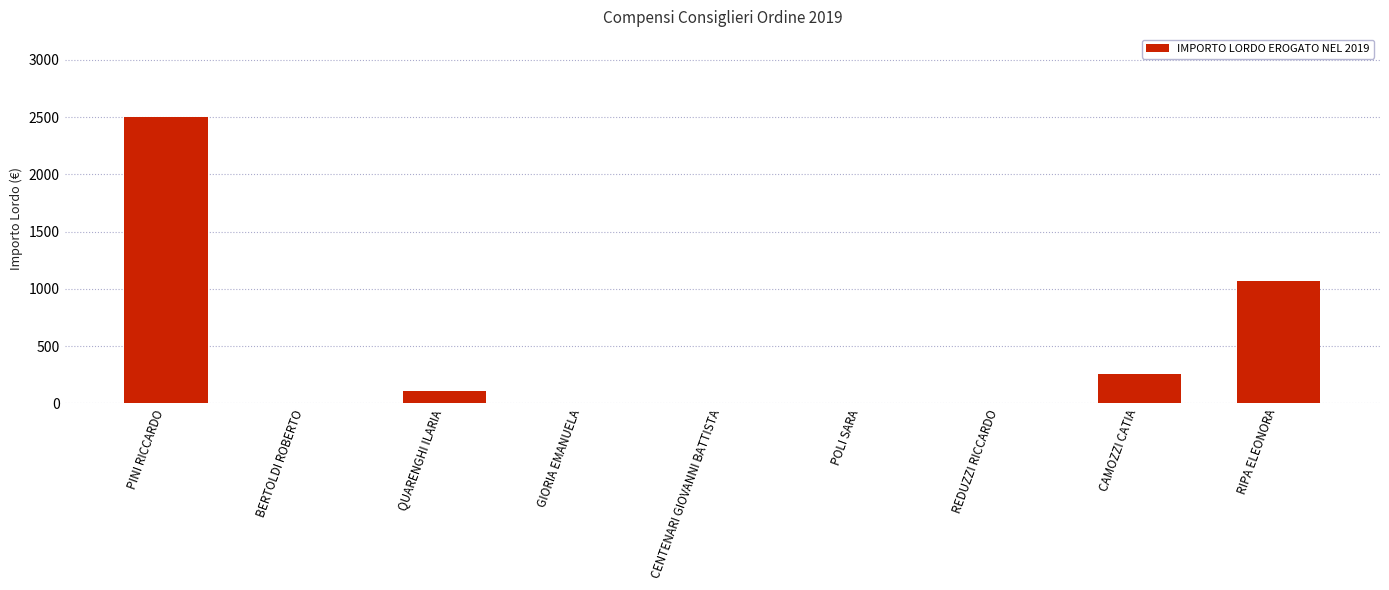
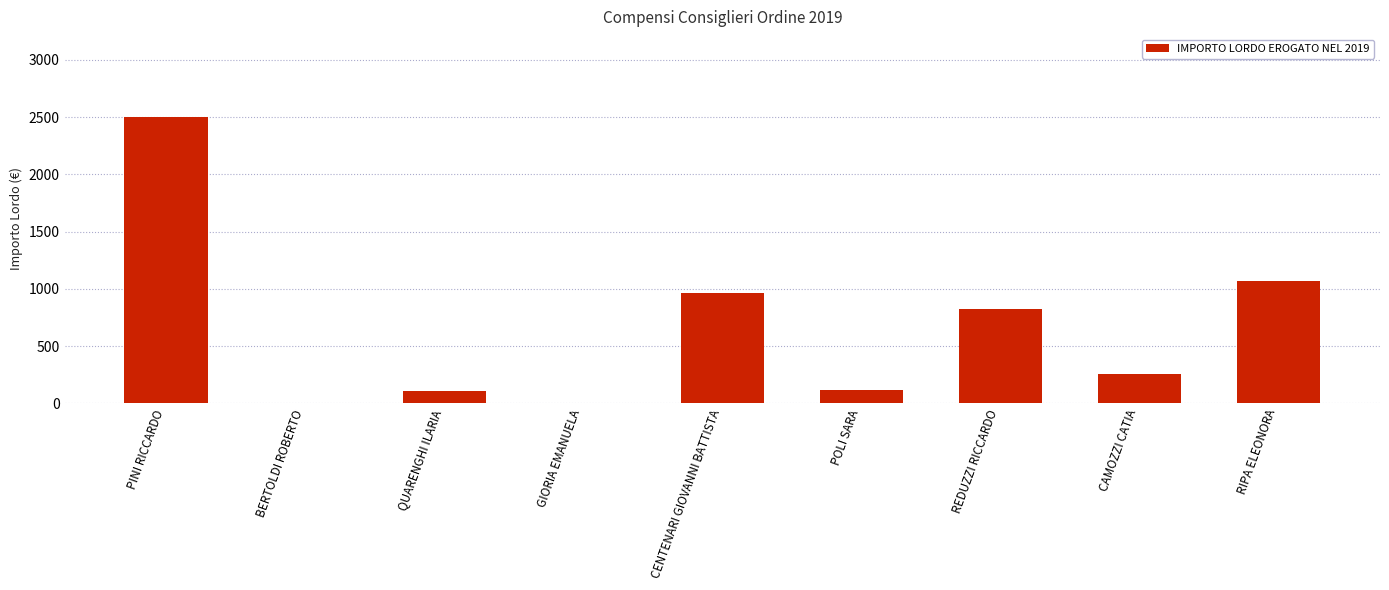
  {
    "PINI RICCARDO": 2500,
    "BERTOLDI ROBERTO": 0,
    "QUARENGHI ILARIA": 110,
    "GIORIA EMANUELA": 0,
-   "CENTENARI GIOVANNI BATTISTA": 0,
-   "POLI SARA": 0,
-   "REDUZZI RICCARDO": 0,
+   "CENTENARI GIOVANNI BATTISTA": 970,
+   "POLI SARA": 120,
+   "REDUZZI RICCARDO": 830,
    "CAMOZZI CATIA": 260,
    "RIPA ELEONORA": 1070
  }
